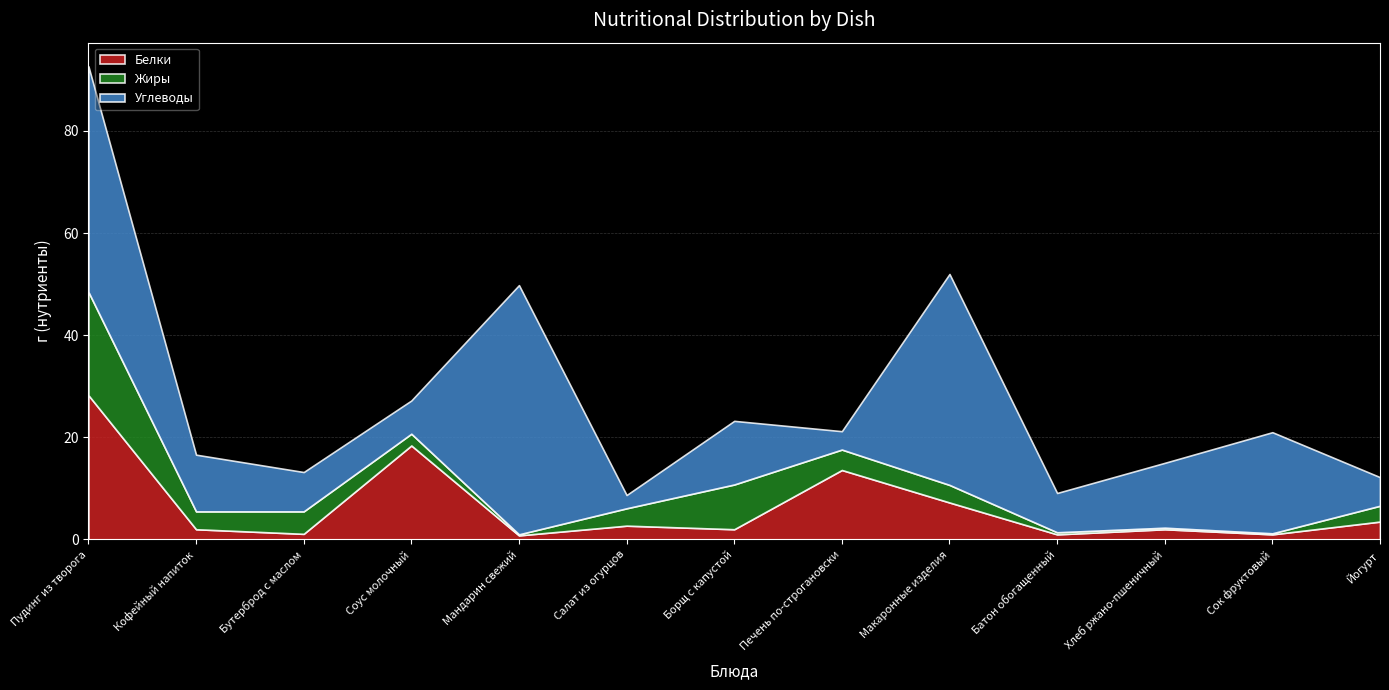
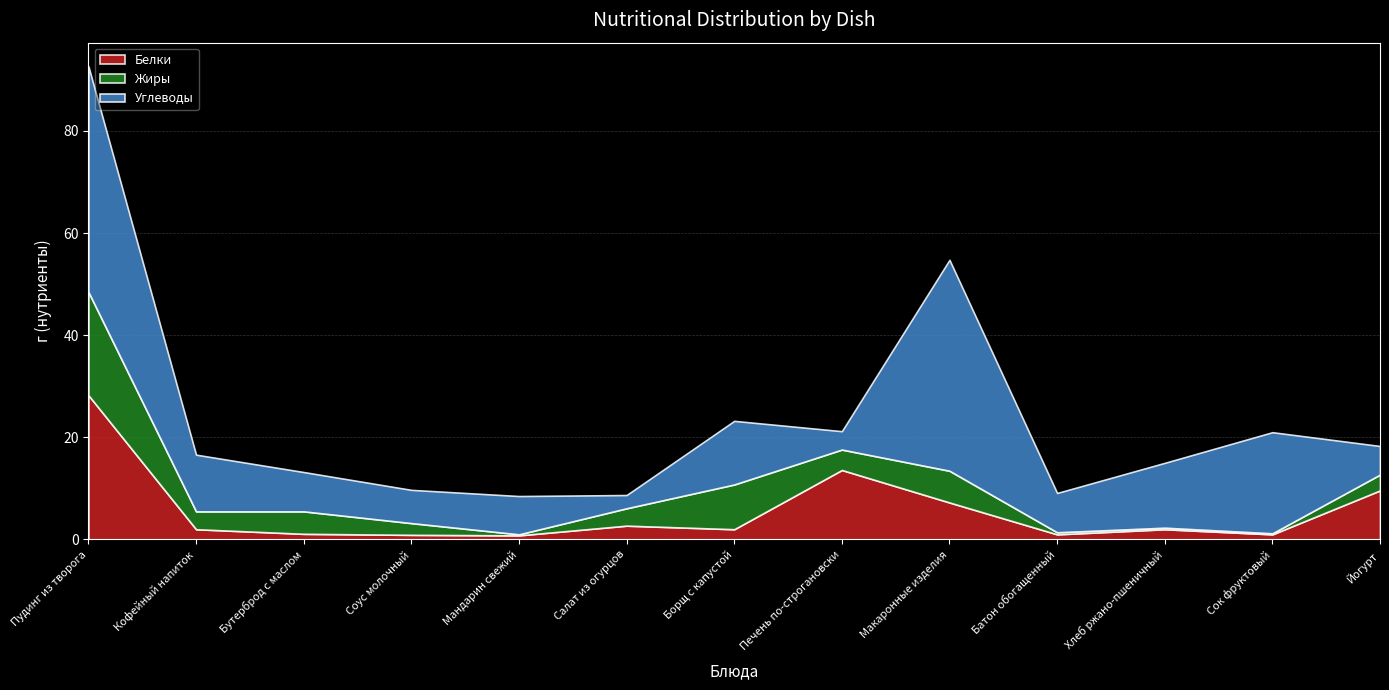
  {
    "Белки": {
      "Пудинг из творога": 28,
      "Кофейный напиток": 2,
      "Бутерброд с маслом": 1,
-     "Соус молочный": 18,
+     "Соус молочный": 1,
      "Салат из огурцов": 3,
      "Борщ с капустой": 2,
      "Печень по-строгановски": 14,
      "Макаронные изделия": 7,
-     "Йогурт": 4
+     "Йогурт": 10
    },
    "Жиры": {
      "Пудинг из творога": 20,
      "Кофейный напиток": 4,
      "Бутерброд с маслом": 4,
      "Соус молочный": 2,
      "Салат из огурцов": 3,
      "Борщ с капустой": 9,
      "Печень по-строгановски": 4,
-     "Макаронные изделия": 3,
+     "Макаронные изделия": 6,
      "Йогурт": 3
    },
    "Углеводы": {
      "Пудинг из творога": 44,
      "Кофейный напиток": 11,
      "Бутерброд с маслом": 8,
      "Соус молочный": 7,
-     "Мандарин свежий": 49,
+     "Мандарин свежий": 8,
      "Салат из огурцов": 3,
      "Борщ с капустой": 12,
      "Печень по-строгановски": 4,
      "Макаронные изделия": 41,
      "Батон обогащенный": 8,
      "Хлеб ржано-пшеничный": 13,
      "Сок фруктовый": 20,
      "Йогурт": 6
    }
  }
